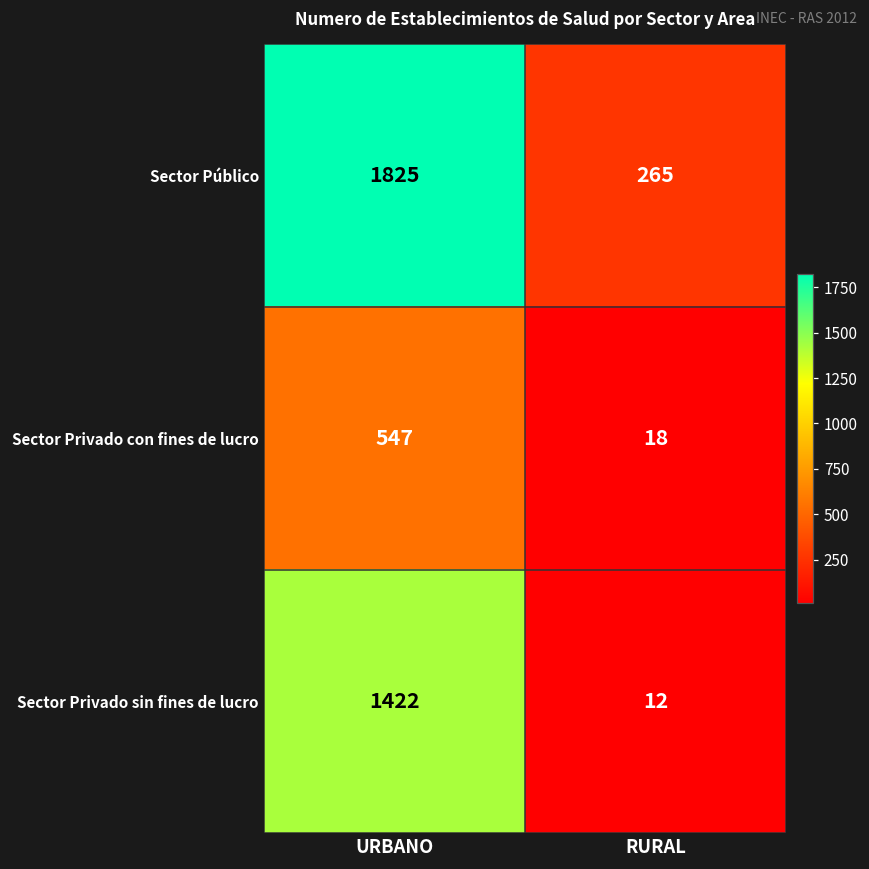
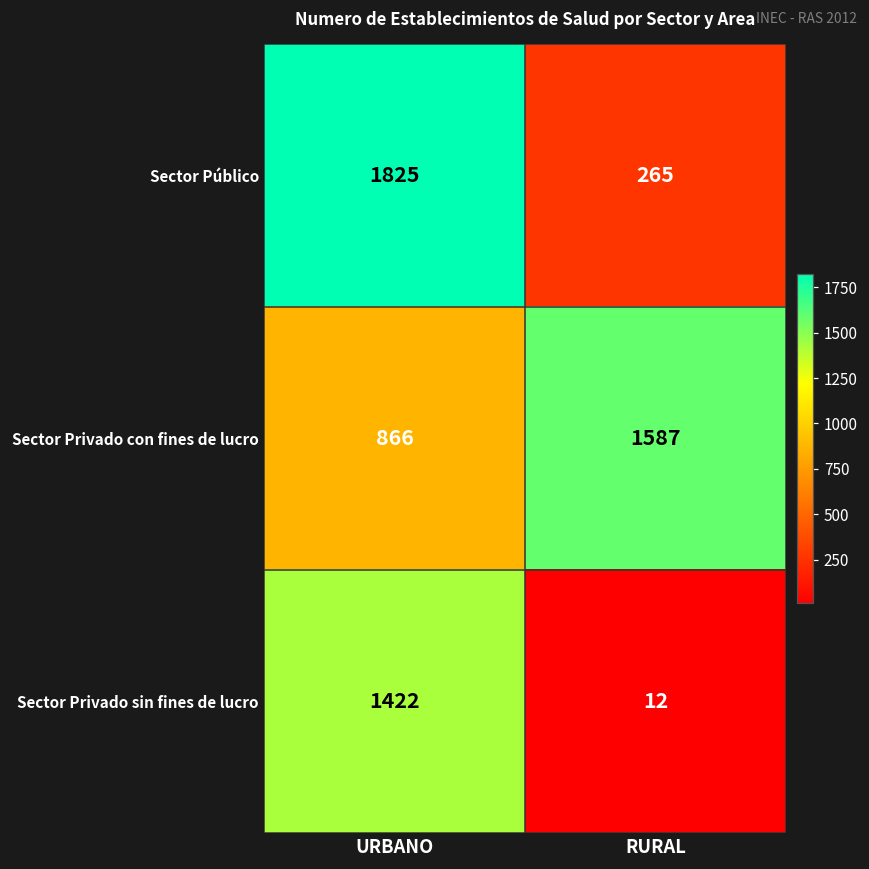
  {
    "Sector Público": {
      "URBANO": 1825,
      "RURAL": 265
    },
    "Sector Privado con fines de lucro": {
-     "URBANO": 547,
-     "RURAL": 18
+     "URBANO": 866,
+     "RURAL": 1587
    },
    "Sector Privado sin fines de lucro": {
      "URBANO": 1422,
      "RURAL": 12
    }
  }
